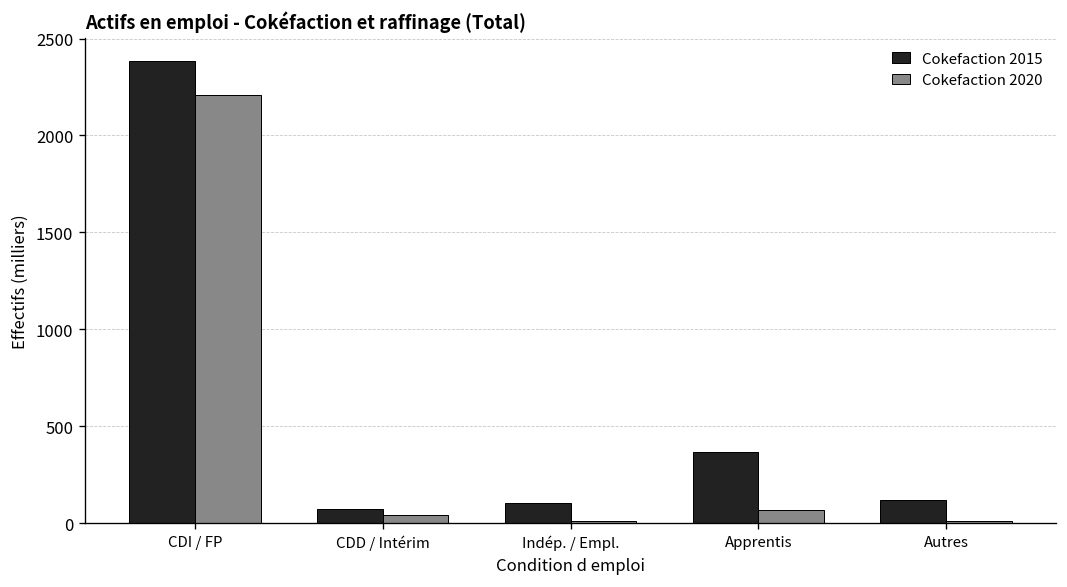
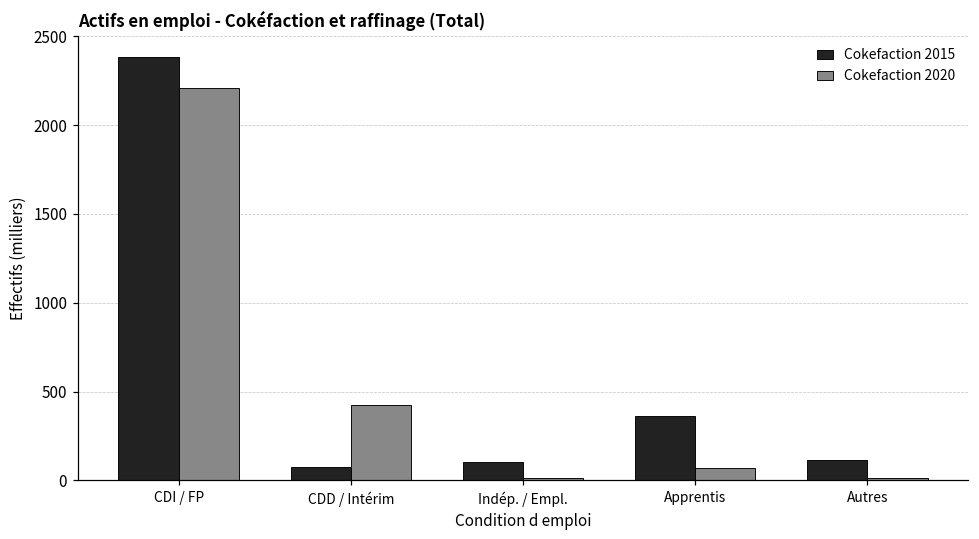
  {
    "Cokefaction 2015": {
      "CDI / FP": 2380,
      "CDD / Intérim": 70,
      "Indép. / Empl.": 100,
      "Apprentis": 360,
      "Autres": 120
    },
    "Cokefaction 2020": {
      "CDI / FP": 2210,
-     "CDD / Intérim": 40,
+     "CDD / Intérim": 420,
      "Apprentis": 70
    }
  }
